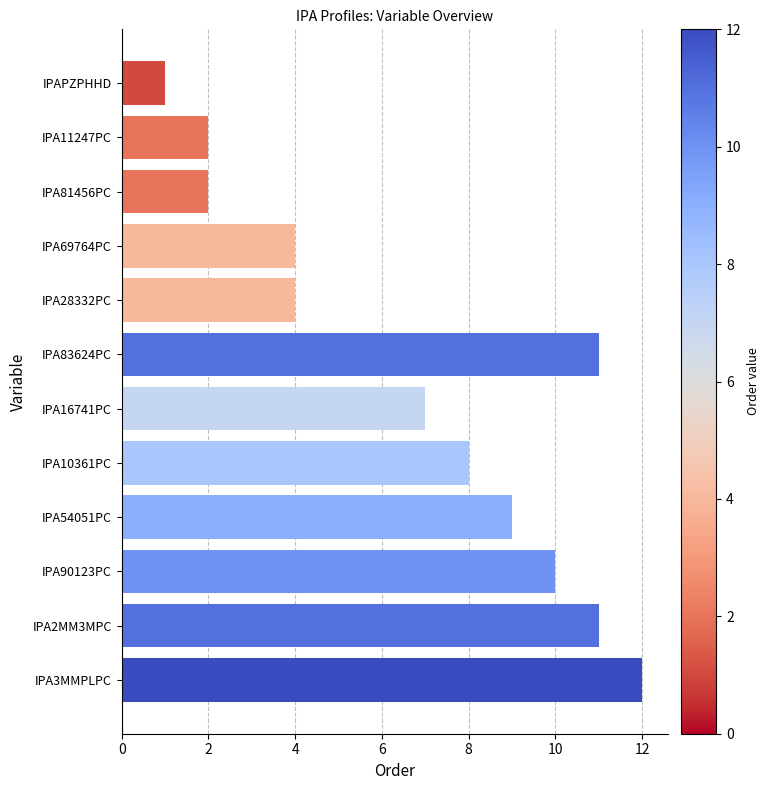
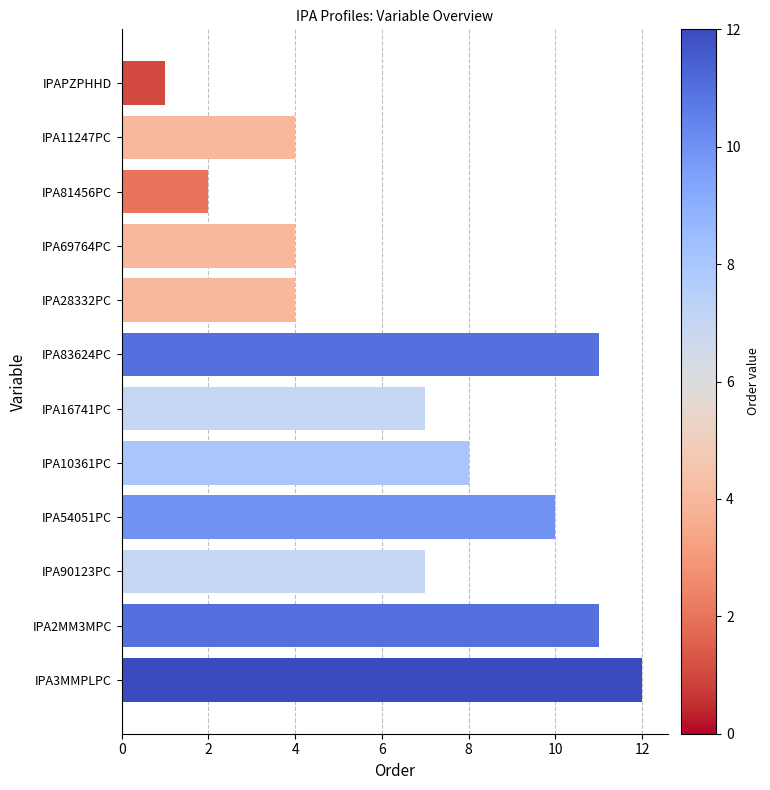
  {
    "IPAPZPHHD": 1,
-   "IPA11247PC": 2,
+   "IPA11247PC": 4,
    "IPA81456PC": 2,
    "IPA69764PC": 4,
    "IPA28332PC": 4,
    "IPA83624PC": 11,
    "IPA16741PC": 7,
    "IPA10361PC": 8,
-   "IPA54051PC": 9,
-   "IPA90123PC": 10,
+   "IPA54051PC": 10,
+   "IPA90123PC": 7,
    "IPA2MM3MPC": 11,
    "IPA3MMPLPC": 12
  }
